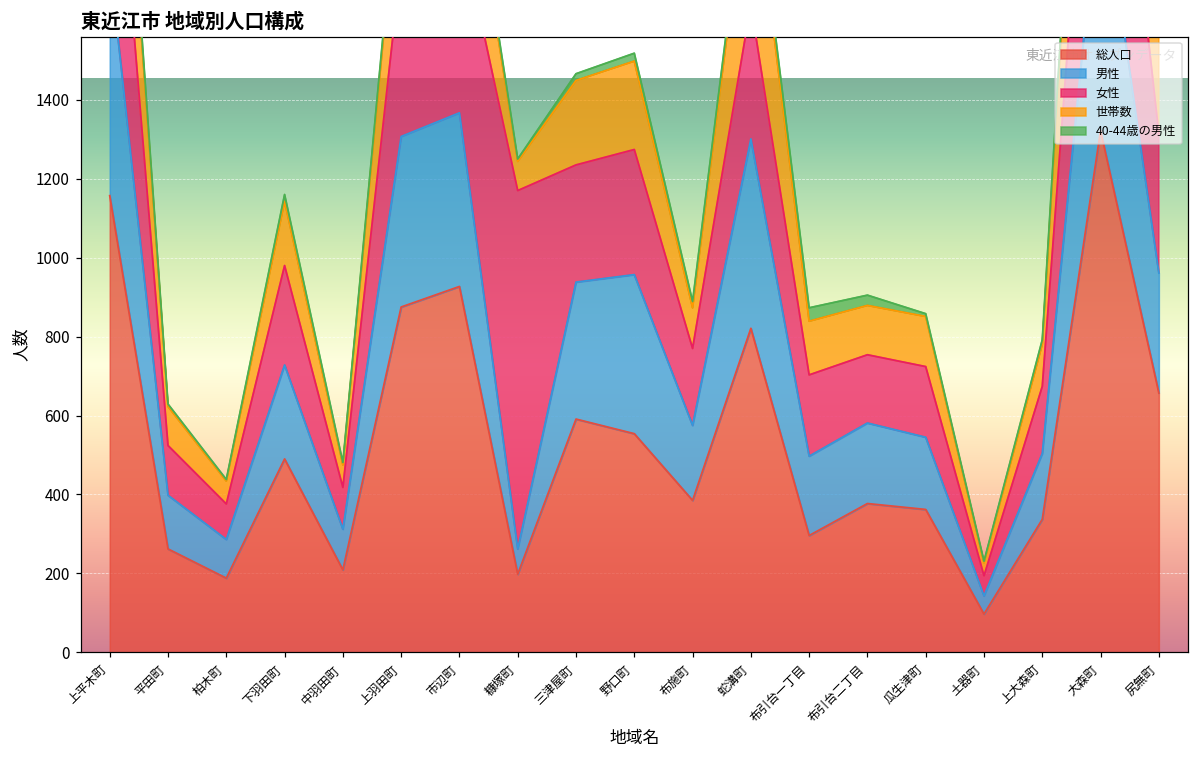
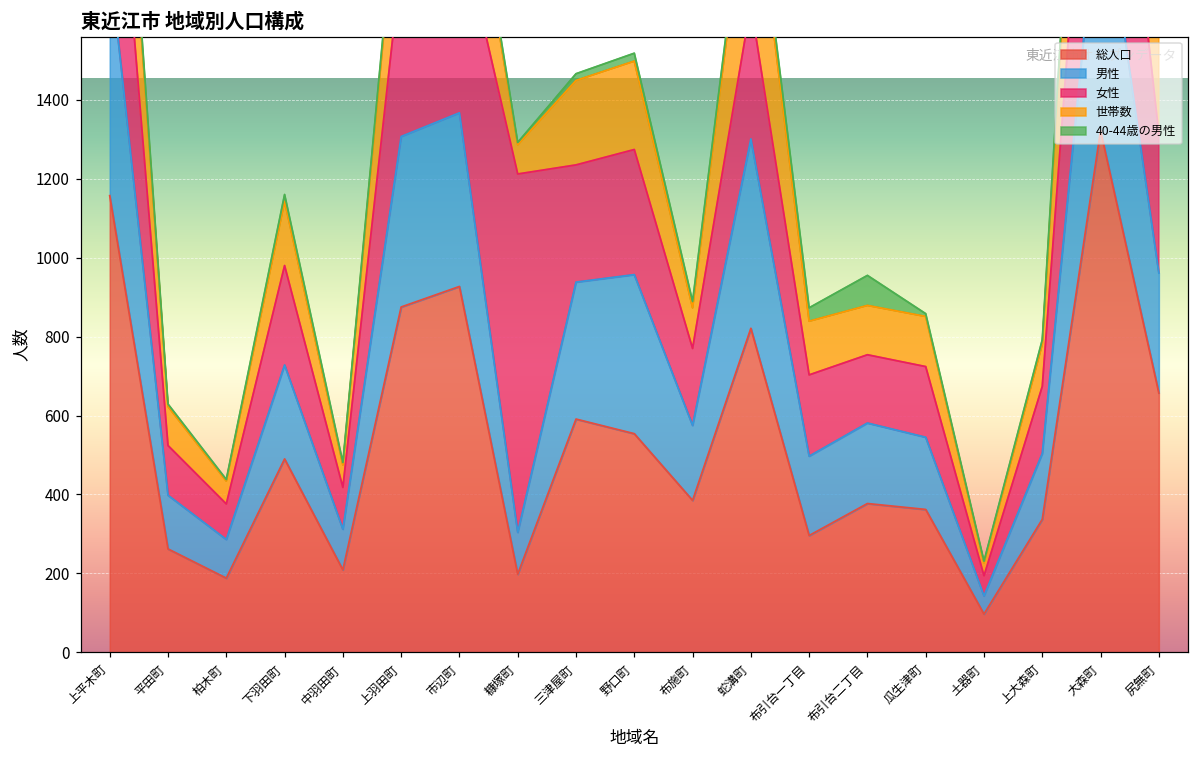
  {
    "総人口": {
      "上平木町": 1160,
      "平田町": 260,
      "柏木町": 190,
      "下羽田町": 490,
      "中羽田町": 210,
      "上羽田町": 880,
      "市辺町": 930,
      "糠塚町": 200,
      "三津屋町": 590,
      "野口町": 550,
      "布施町": 390,
      "蛇溝町": 820,
      "布引台一丁目": 300,
      "布引台二丁目": 380,
      "瓜生津町": 360,
      "土器町": 100,
      "上大森町": 340,
      "尻無町": 660
    },
    "男性": {
      "平田町": 140,
      "柏木町": 100,
      "下羽田町": 240,
      "中羽田町": 100,
      "上羽田町": 430,
      "市辺町": 440,
-     "糠塚町": 60,
+     "糠塚町": 110,
      "三津屋町": 350,
      "野口町": 400,
      "布施町": 190,
      "蛇溝町": 480,
      "布引台一丁目": 200,
      "布引台二丁目": 200,
      "瓜生津町": 180,
      "土器町": 50,
      "上大森町": 170,
      "尻無町": 300
    },
    "女性": {
      "平田町": 130,
      "柏木町": 90,
      "下羽田町": 250,
      "中羽田町": 110,
      "糠塚町": 910,
      "三津屋町": 300,
      "野口町": 320,
      "布施町": 200,
      "布引台一丁目": 210,
      "布引台二丁目": 170,
      "瓜生津町": 180,
      "土器町": 50,
      "上大森町": 170
    },
    "世帯数": {
      "下羽田町": 160,
      "三津屋町": 210,
      "野口町": 220,
      "布施町": 100,
      "布引台一丁目": 140,
      "布引台二丁目": 130,
      "上大森町": 110
    },
    "40-44歳の男性": {
      "下羽田町": 20,
      "三津屋町": 20,
      "野口町": 20,
      "布施町": 20,
      "布引台一丁目": 30,
-     "布引台二丁目": 30,
+     "布引台二丁目": 80,
      "上大森町": 10
    }
  }
